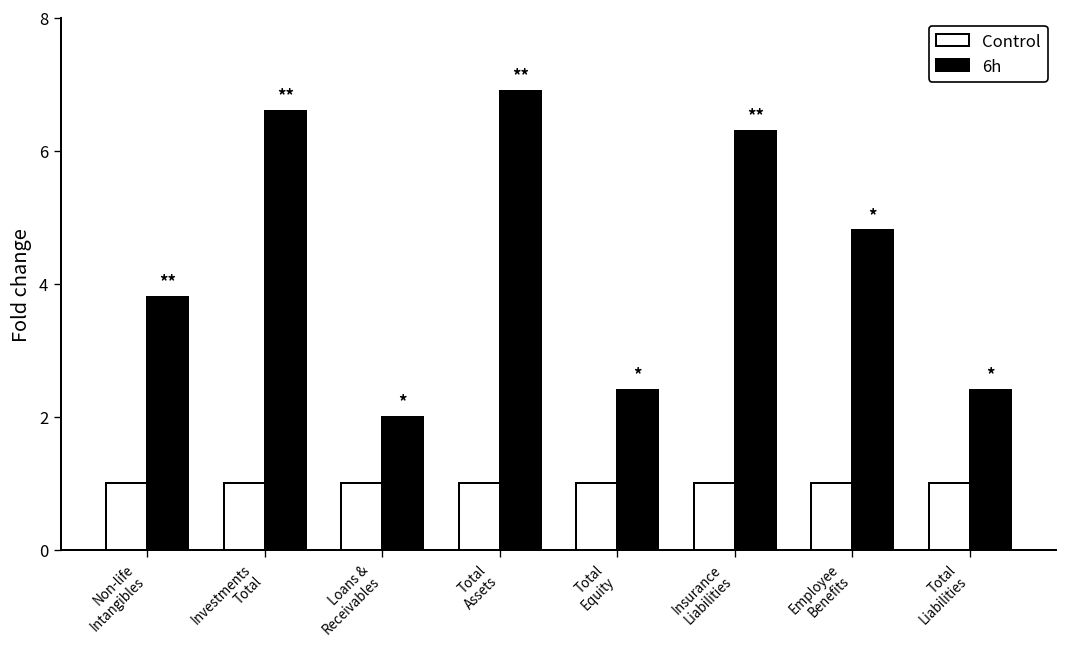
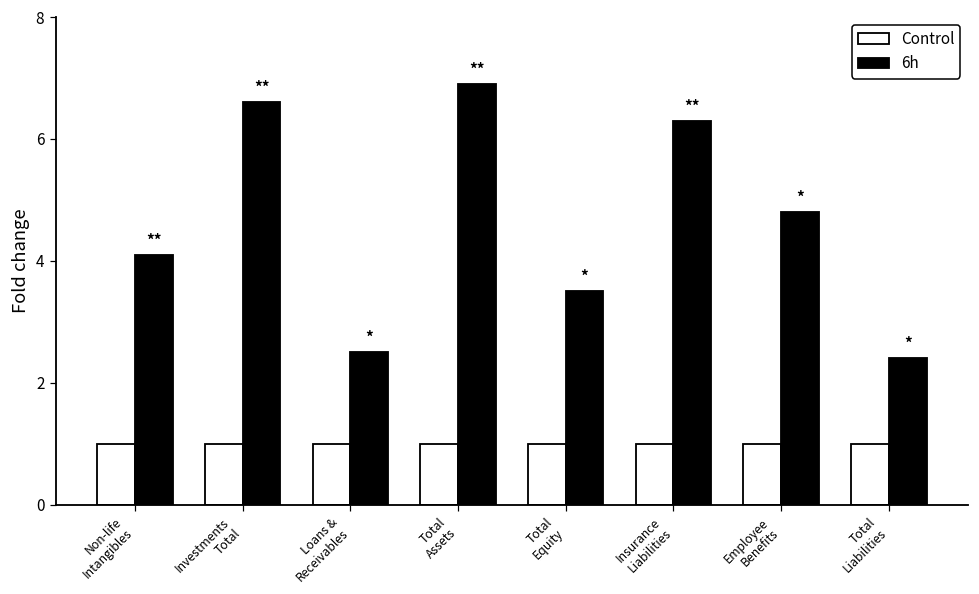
  {
    "Control": {
      "Non-life Intangibles": 1.0,
      "Investments Total": 1.0,
      "Loans & Receivables": 1.0,
      "Total Assets": 1.0,
      "Total Equity": 1.0,
      "Insurance Liabilities": 1.0,
      "Employee Benefits": 1.0,
      "Total Liabilities": 1.0
    },
    "6h": {
-     "Non-life Intangibles": 3.8,
+     "Non-life Intangibles": 4.1,
      "Investments Total": 6.6,
-     "Loans & Receivables": 2.0,
+     "Loans & Receivables": 2.5,
      "Total Assets": 6.9,
-     "Total Equity": 2.4,
+     "Total Equity": 3.5,
      "Insurance Liabilities": 6.3,
      "Employee Benefits": 4.8,
      "Total Liabilities": 2.4
    }
  }
